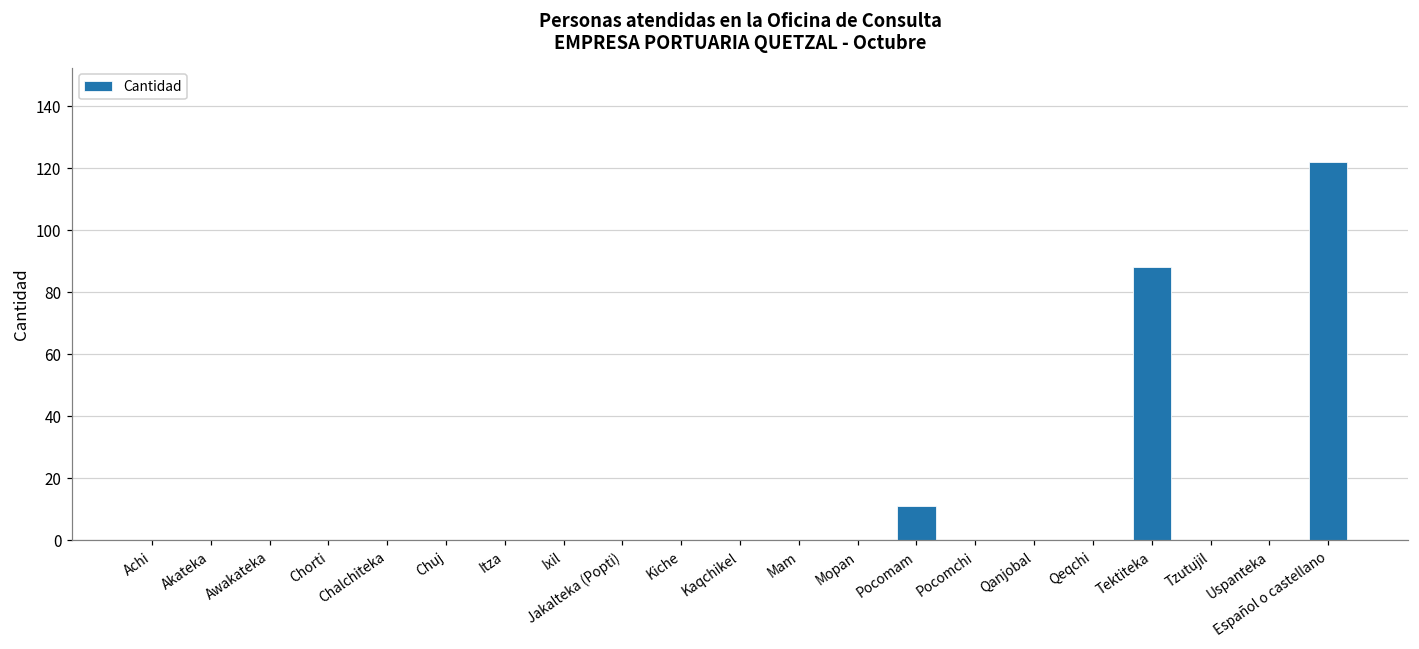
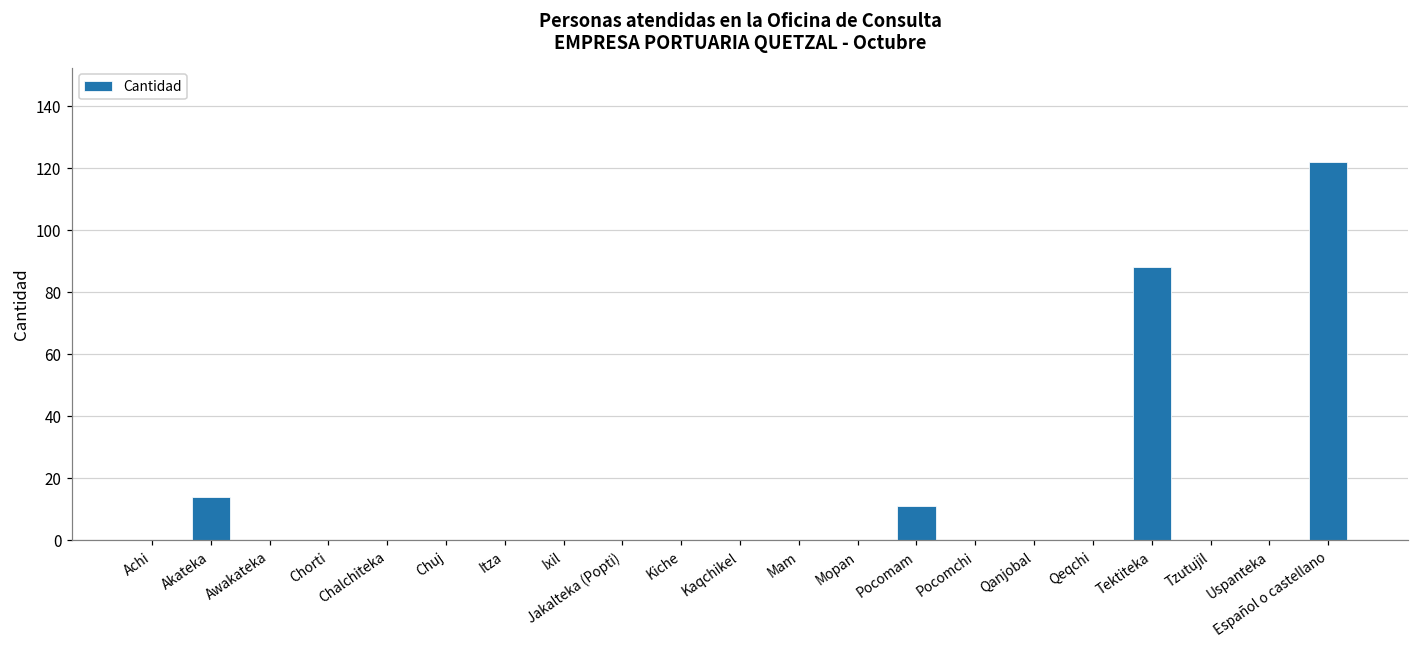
  {
    "Achi": 0,
-   "Akateka": 0,
+   "Akateka": 14,
    "Awakateka": 0,
    "Chorti": 0,
    "Chalchiteka": 0,
    "Chuj": 0,
    "Itza": 0,
    "Ixil": 0,
    "Jakalteka (Popti)": 0,
    "Kiche": 0,
    "Kaqchikel": 0,
    "Mam": 0,
    "Mopan": 0,
    "Pocomam": 11,
    "Pocomchi": 0,
    "Qanjobal": 0,
    "Qeqchi": 0,
    "Tektiteka": 88,
    "Tzutujil": 0,
    "Uspanteka": 0,
    "Español o castellano": 122
  }
